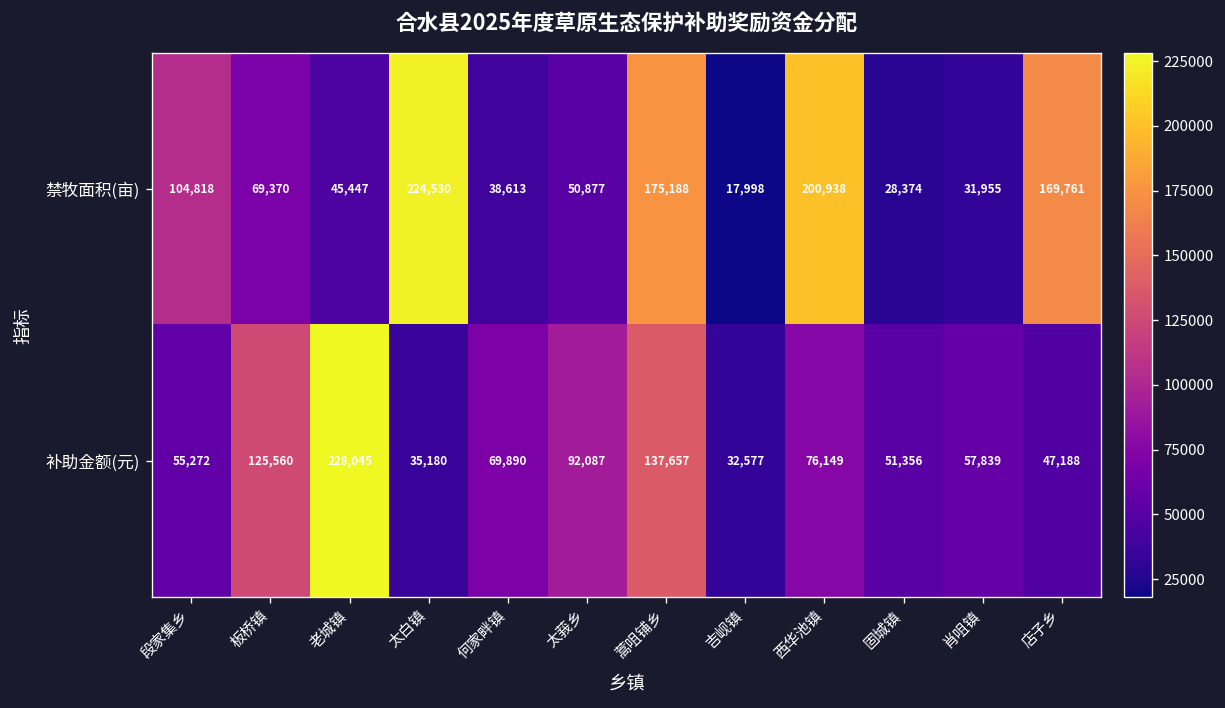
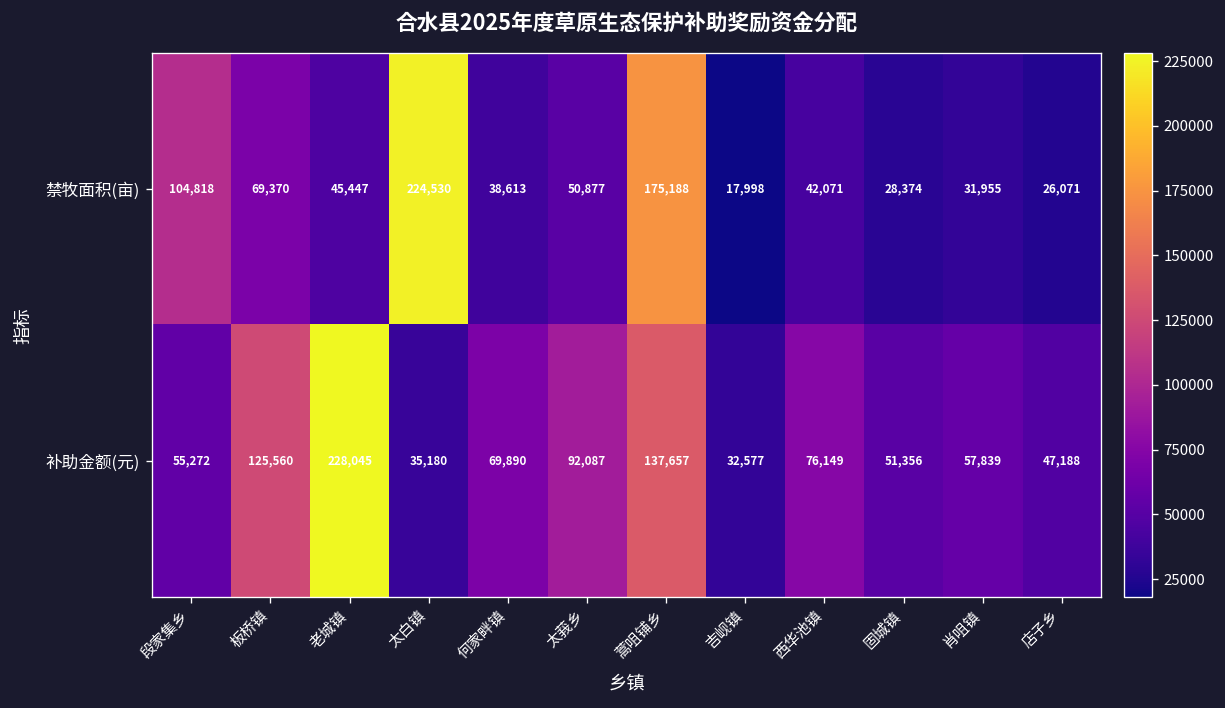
  {
    "禁牧面积(亩)": {
      "段家集乡": "104,818",
      "板桥镇": "69,370",
      "老城镇": "45,447",
      "太白镇": "224,530",
      "何家畔镇": "38,613",
      "太莪乡": "50,877",
      "蒿咀铺乡": "175,188",
      "吉岘镇": "17,998",
-     "西华池镇": "200,938",
+     "西华池镇": "42,071",
      "固城镇": "28,374",
      "肖咀镇": "31,955",
-     "店子乡": "169,761"
+     "店子乡": "26,071"
    },
    "补助金额(元)": {
      "段家集乡": "55,272",
      "板桥镇": "125,560",
      "老城镇": "228,045",
      "太白镇": "35,180",
      "何家畔镇": "69,890",
      "太莪乡": "92,087",
      "蒿咀铺乡": "137,657",
      "吉岘镇": "32,577",
      "西华池镇": "76,149",
      "固城镇": "51,356",
      "肖咀镇": "57,839",
      "店子乡": "47,188"
    }
  }
